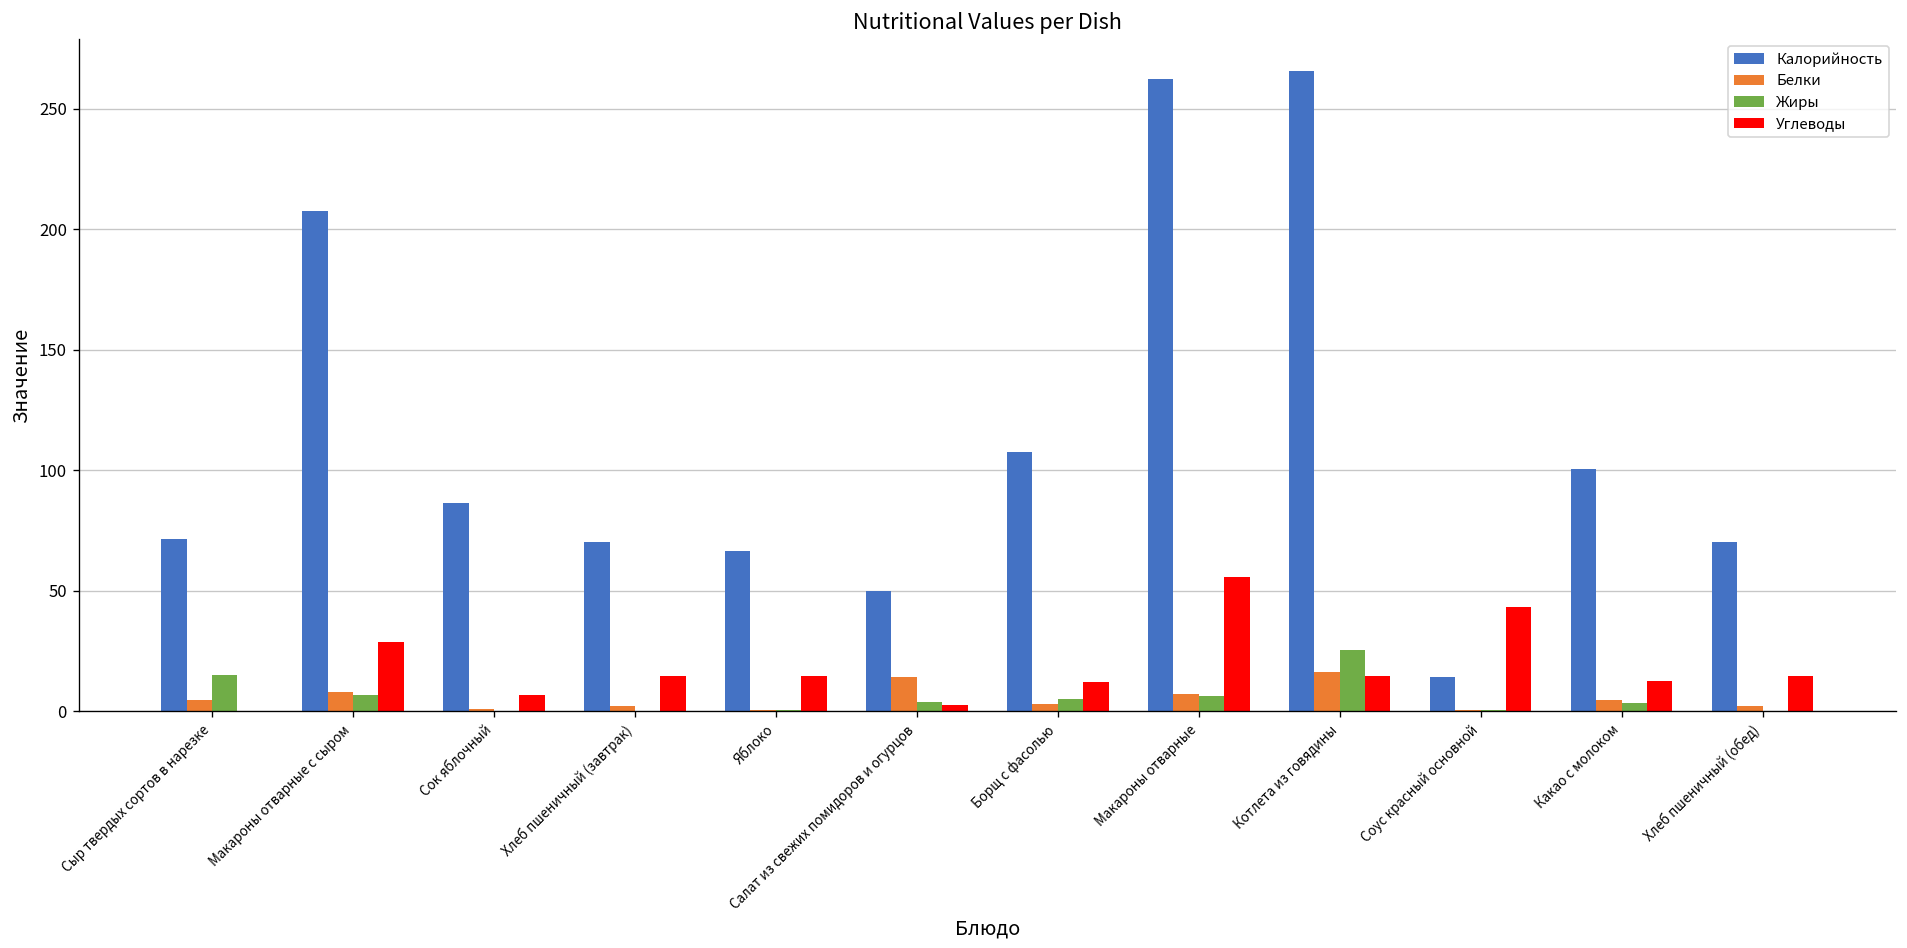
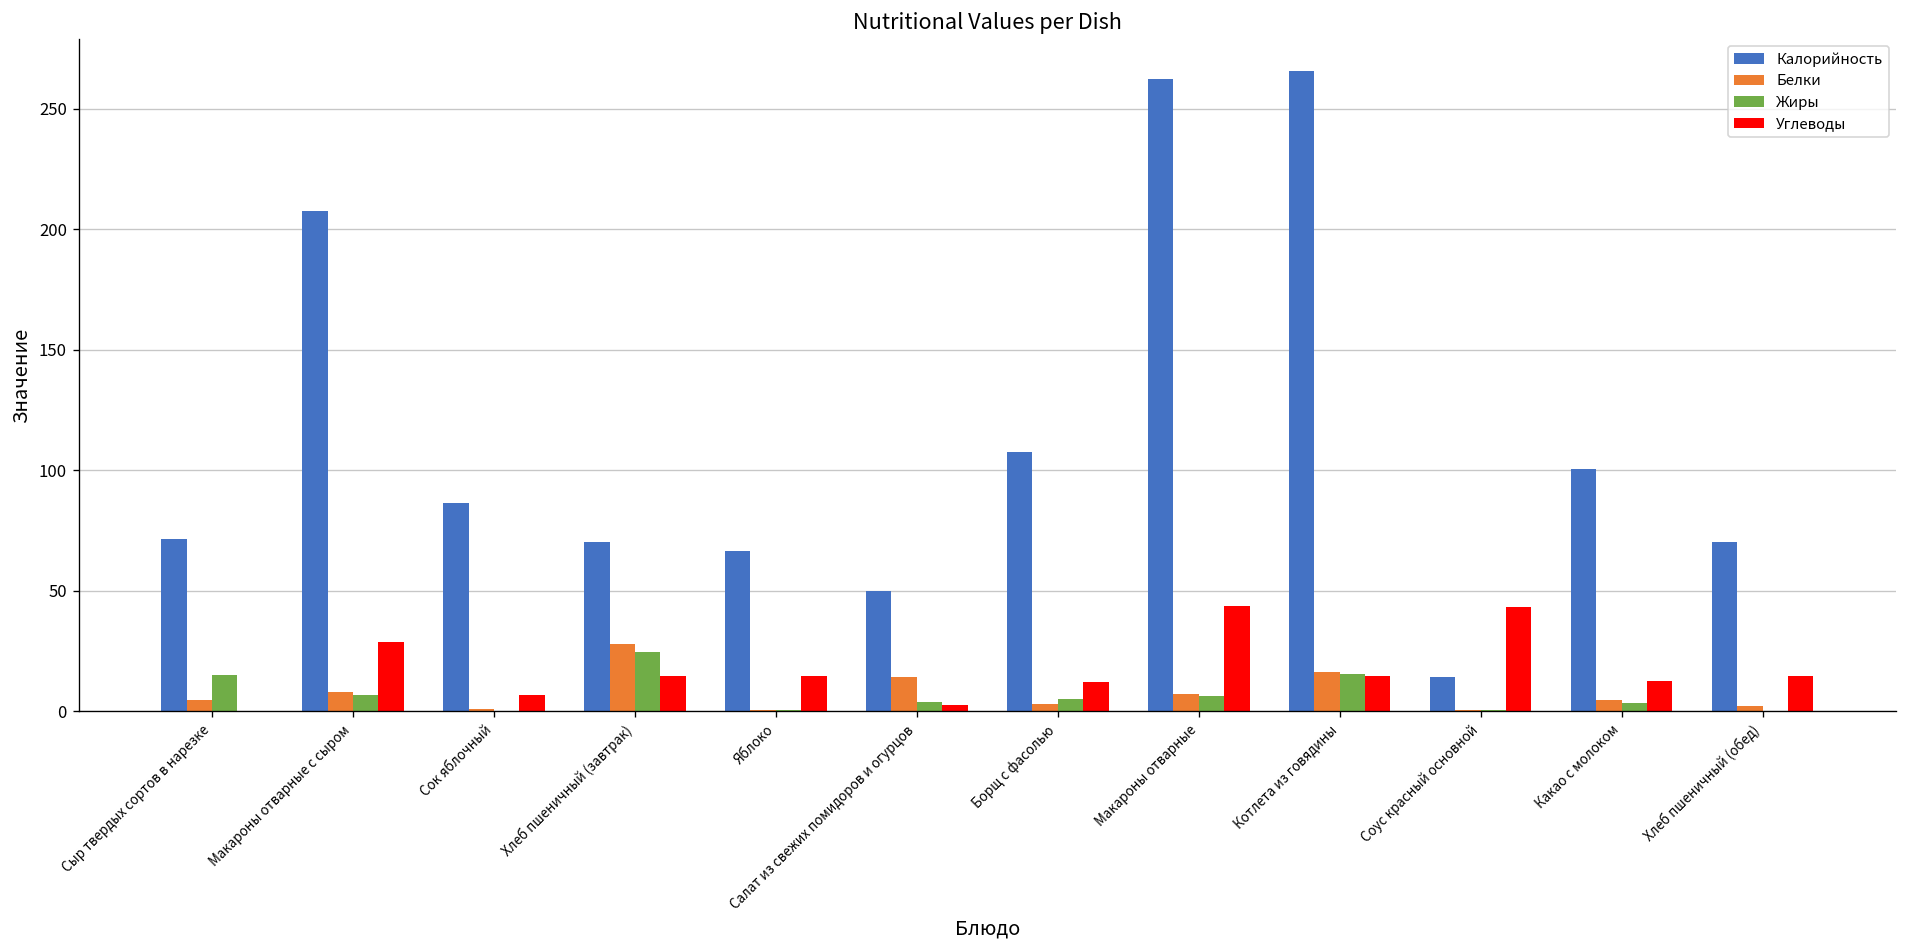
  {
    "Калорийность": {
      "Сыр твердых сортов в нарезке": 72,
      "Макароны отварные с сыром": 208,
      "Сок яблочный": 87,
      "Хлеб пшеничный (завтрак)": 70,
      "Яблоко": 67,
      "Салат из свежих помидоров и огурцов": 50,
      "Борщ с фасолью": 108,
      "Макароны отварные": 262,
      "Котлета из говядины": 266,
      "Соус красный основной": 14,
      "Какао с молоком": 100,
      "Хлеб пшеничный (обед)": 70
    },
    "Белки": {
      "Сыр твердых сортов в нарезке": 5,
      "Макароны отварные с сыром": 8,
-     "Хлеб пшеничный (завтрак)": 2,
+     "Хлеб пшеничный (завтрак)": 28,
      "Салат из свежих помидоров и огурцов": 14,
      "Борщ с фасолью": 3,
      "Макароны отварные": 7,
      "Котлета из говядины": 16,
      "Какао с молоком": 5,
      "Хлеб пшеничный (обед)": 2
    },
    "Жиры": {
      "Сыр твердых сортов в нарезке": 15,
      "Макароны отварные с сыром": 7,
-     "Хлеб пшеничный (завтрак)": 0,
+     "Хлеб пшеничный (завтрак)": 25,
      "Салат из свежих помидоров и огурцов": 4,
      "Борщ с фасолью": 5,
      "Макароны отварные": 7,
-     "Котлета из говядины": 25,
+     "Котлета из говядины": 16,
      "Какао с молоком": 4
    },
    "Углеводы": {
      "Сыр твердых сортов в нарезке": 0,
      "Макароны отварные с сыром": 29,
      "Сок яблочный": 7,
      "Хлеб пшеничный (завтрак)": 15,
      "Яблоко": 15,
      "Салат из свежих помидоров и огурцов": 3,
      "Борщ с фасолью": 12,
-     "Макароны отварные": 56,
+     "Макароны отварные": 44,
      "Котлета из говядины": 15,
      "Соус красный основной": 43,
      "Какао с молоком": 13,
      "Хлеб пшеничный (обед)": 15
    }
  }
